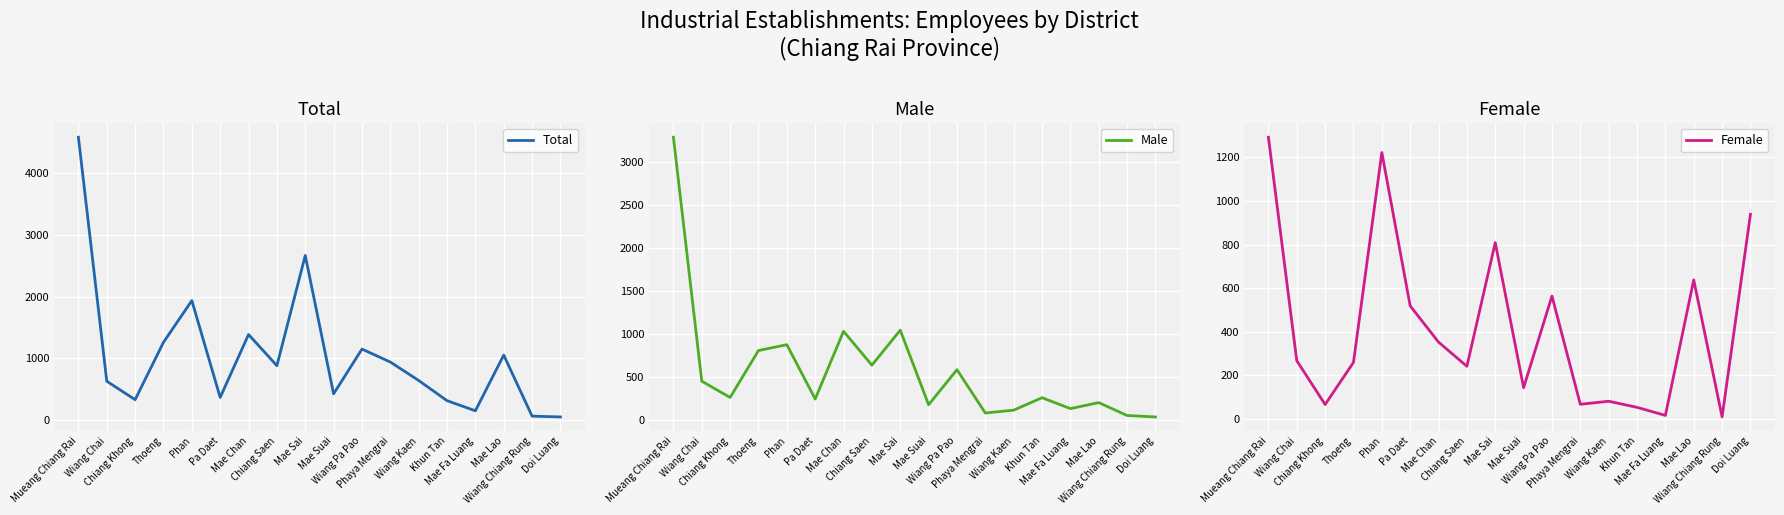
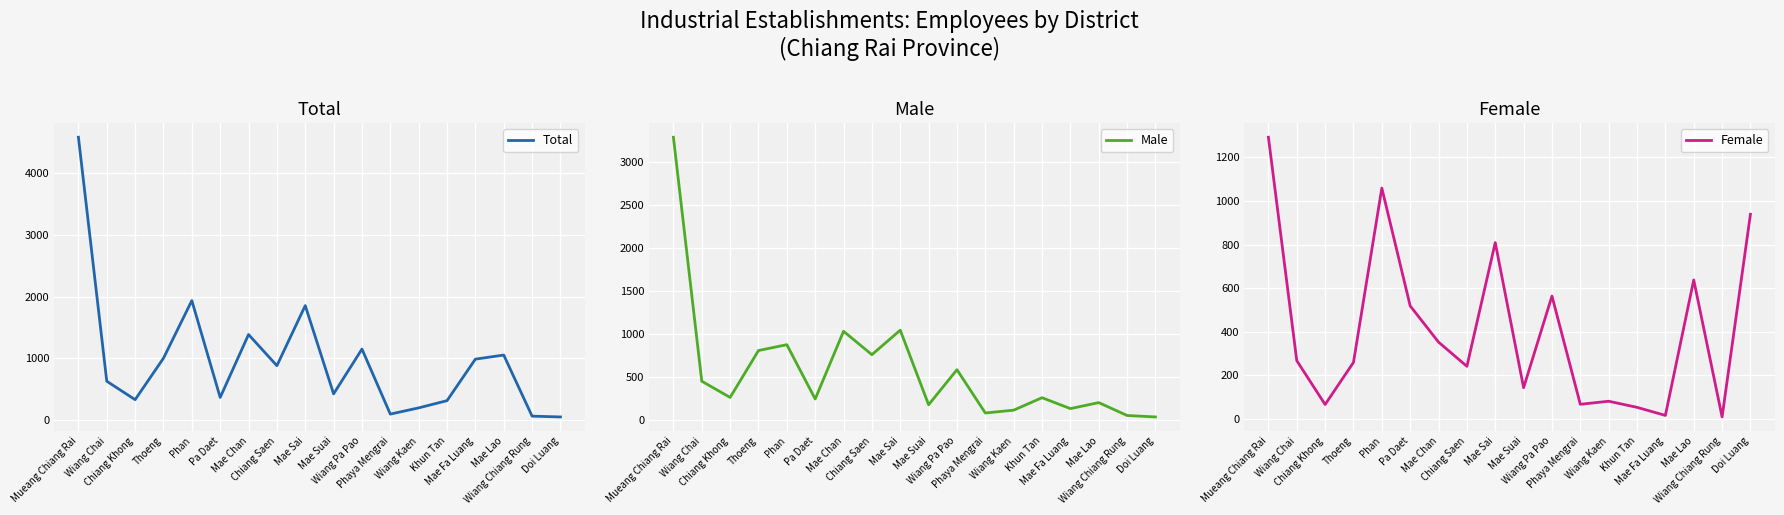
  {
    "Total": {
      "Mueang Chiang Rai": 4600,
      "Wiang Chai": 600,
      "Chiang Khong": 300,
-     "Thoeng": 1300,
+     "Thoeng": 1000,
      "Phan": 1900,
      "Pa Daet": 400,
      "Mae Chan": 1400,
      "Chiang Saen": 900,
-     "Mae Sai": 2700,
+     "Mae Sai": 1900,
      "Mae Suai": 400,
      "Wiang Pa Pao": 1100,
-     "Phaya Mengrai": 900,
-     "Wiang Kaen": 600,
+     "Phaya Mengrai": 100,
+     "Wiang Kaen": 200,
      "Khun Tan": 300,
-     "Mae Fa Luang": 100,
+     "Mae Fa Luang": 1000,
      "Mae Lao": 1100,
      "Wiang Chiang Rung": 100,
      "Doi Luang": 0
    },
    "Male": {
      "Mueang Chiang Rai": 3300,
      "Wiang Chai": 500,
      "Chiang Khong": 300,
      "Thoeng": 800,
      "Phan": 900,
      "Pa Daet": 200,
      "Mae Chan": 1000,
-     "Chiang Saen": 600,
+     "Chiang Saen": 800,
      "Mae Sai": 1000,
      "Mae Suai": 200,
      "Wiang Pa Pao": 600,
      "Phaya Mengrai": 100,
      "Wiang Kaen": 100,
      "Khun Tan": 300,
      "Mae Fa Luang": 100,
      "Mae Lao": 200,
      "Wiang Chiang Rung": 100,
      "Doi Luang": 0
    },
    "Female": {
      "Mueang Chiang Rai": 1290,
      "Wiang Chai": 270,
      "Chiang Khong": 70,
      "Thoeng": 260,
-     "Phan": 1220,
+     "Phan": 1060,
      "Pa Daet": 520,
      "Mae Chan": 350,
      "Chiang Saen": 240,
      "Mae Sai": 810,
      "Mae Suai": 140,
      "Wiang Pa Pao": 560,
      "Phaya Mengrai": 70,
      "Wiang Kaen": 80,
      "Khun Tan": 50,
      "Mae Fa Luang": 20,
      "Mae Lao": 640,
      "Wiang Chiang Rung": 10,
      "Doi Luang": 940
    }
  }
